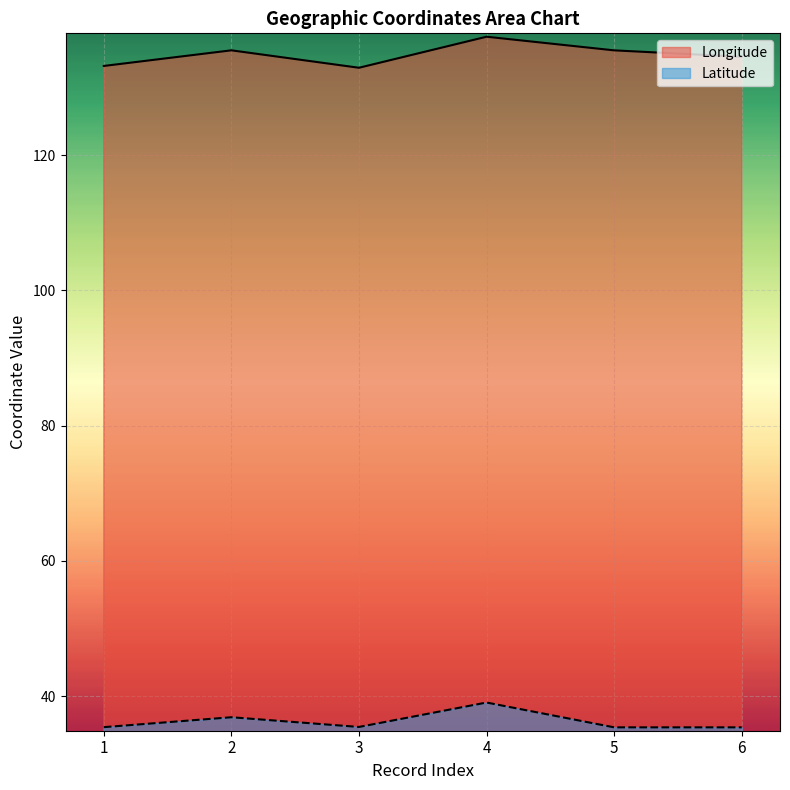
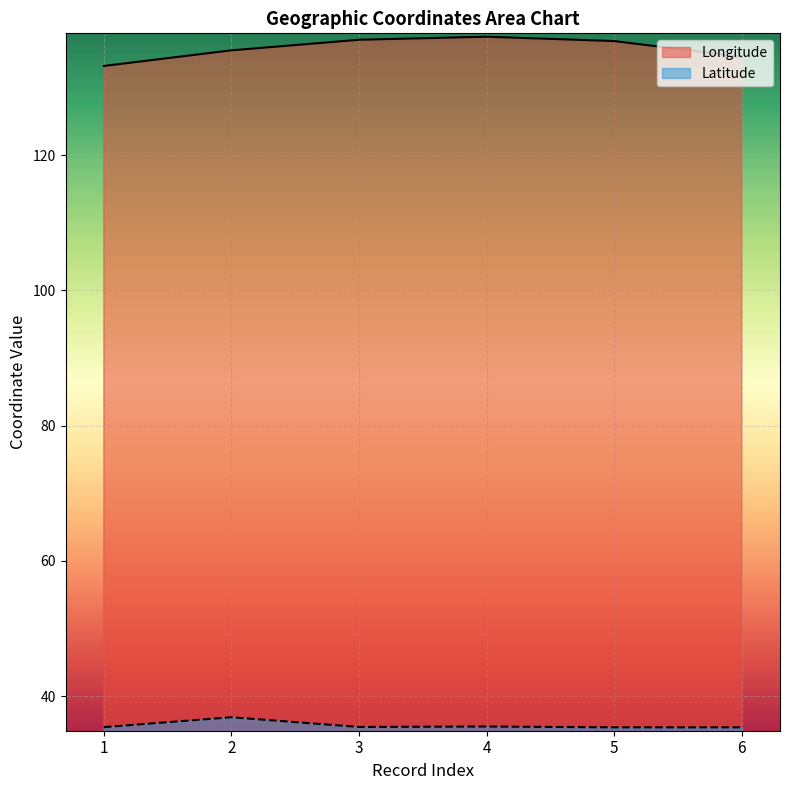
  {
    "Longitude": {
      "1": 133,
      "2": 136,
-     "3": 133,
+     "3": 137,
      "4": 138,
-     "5": 136
+     "5": 137
    },
    "Latitude": {
      "1": 35,
      "2": 37,
      "3": 35,
-     "4": 39,
+     "4": 36,
      "5": 35,
      "6": 35
    }
  }
